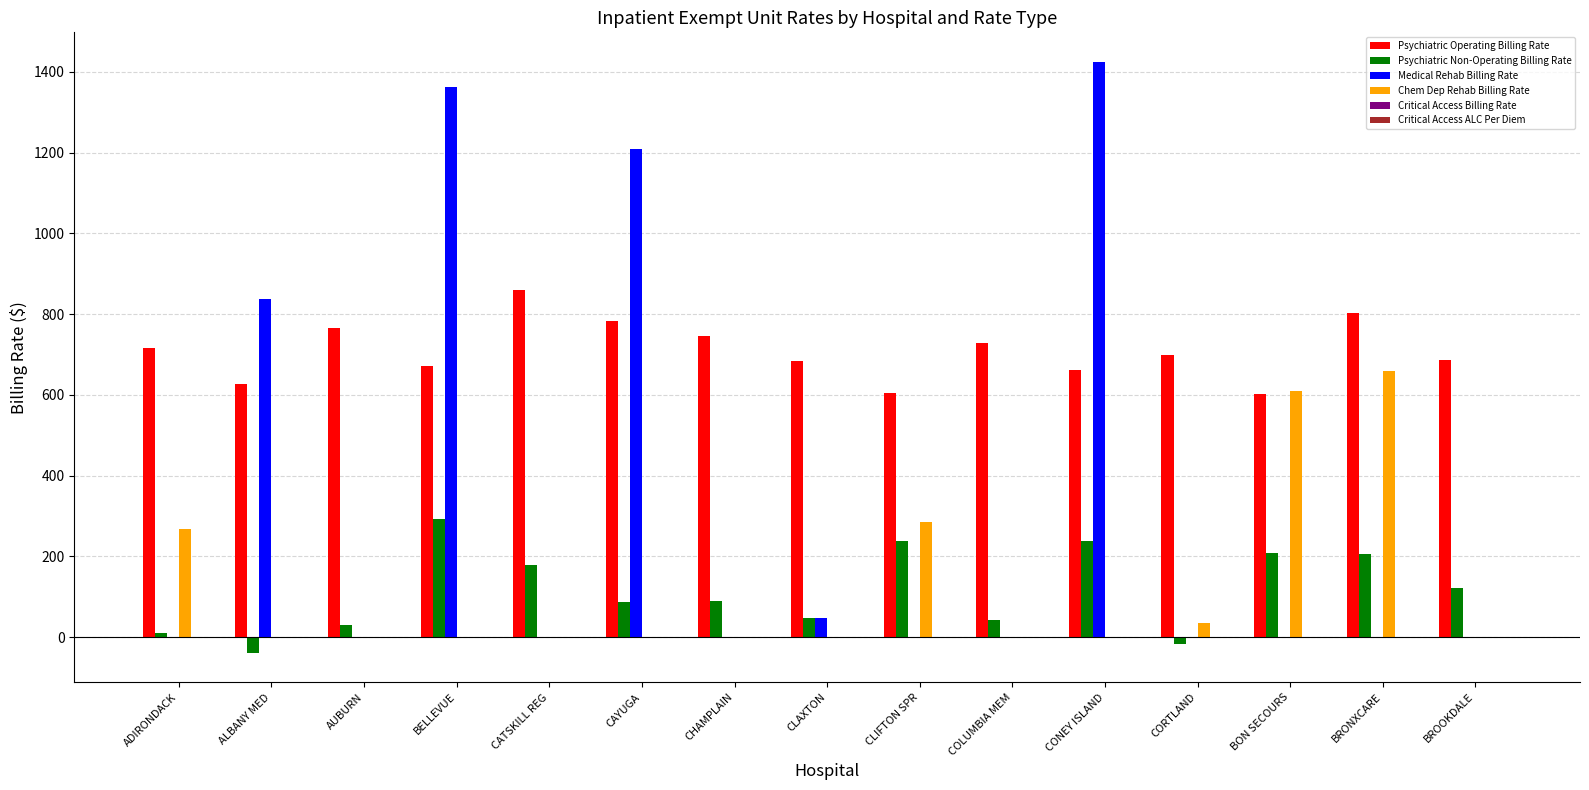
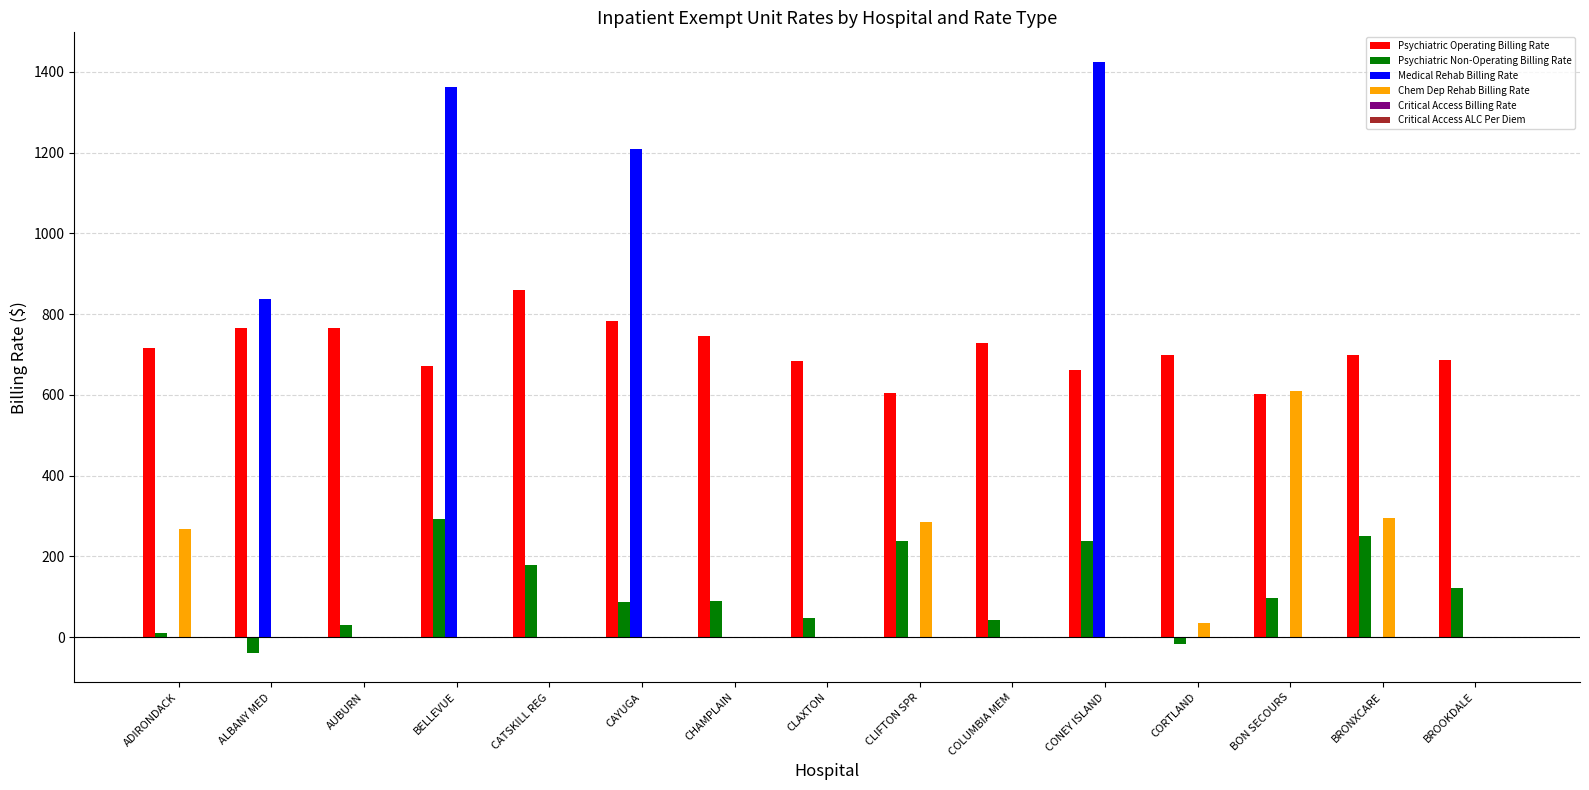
  {
    "Psychiatric Operating Billing Rate": {
      "ADIRONDACK": 720,
-     "ALBANY MED": 630,
+     "ALBANY MED": 770,
      "AUBURN": 770,
      "BELLEVUE": 670,
      "CATSKILL REG": 860,
      "CAYUGA": 780,
      "CHAMPLAIN": 750,
      "CLAXTON": 680,
      "CLIFTON SPR": 600,
      "COLUMBIA MEM": 730,
      "CONEY ISLAND": 660,
      "CORTLAND": 700,
      "BON SECOURS": 600,
-     "BRONXCARE": 800,
+     "BRONXCARE": 700,
      "BROOKDALE": 690
    },
    "Psychiatric Non-Operating Billing Rate": {
      "ADIRONDACK": 10,
      "ALBANY MED": -40,
      "AUBURN": 30,
      "BELLEVUE": 290,
      "CATSKILL REG": 180,
      "CAYUGA": 90,
      "CHAMPLAIN": 90,
      "CLAXTON": 50,
      "CLIFTON SPR": 240,
      "COLUMBIA MEM": 40,
      "CONEY ISLAND": 240,
      "CORTLAND": -20,
-     "BON SECOURS": 210,
-     "BRONXCARE": 200,
+     "BON SECOURS": 100,
+     "BRONXCARE": 250,
      "BROOKDALE": 120
    },
    "Medical Rehab Billing Rate": {
      "ADIRONDACK": 0,
      "ALBANY MED": 840,
      "AUBURN": 0,
      "BELLEVUE": 1360,
      "CATSKILL REG": 0,
      "CAYUGA": 1210,
      "CHAMPLAIN": 0,
-     "CLAXTON": 50,
+     "CLAXTON": 0,
      "CLIFTON SPR": 0,
      "COLUMBIA MEM": 0,
      "CONEY ISLAND": 1420,
      "CORTLAND": 0,
      "BON SECOURS": 0,
      "BRONXCARE": 0,
      "BROOKDALE": 0
    },
    "Chem Dep Rehab Billing Rate": {
      "ADIRONDACK": 270,
      "ALBANY MED": 0,
      "AUBURN": 0,
      "BELLEVUE": 0,
      "CATSKILL REG": 0,
      "CAYUGA": 0,
      "CHAMPLAIN": 0,
      "CLAXTON": 0,
      "CLIFTON SPR": 280,
      "COLUMBIA MEM": 0,
      "CONEY ISLAND": 0,
      "CORTLAND": 40,
      "BON SECOURS": 610,
-     "BRONXCARE": 660,
+     "BRONXCARE": 290,
      "BROOKDALE": 0
    },
    "Critical Access Billing Rate": {
      "ADIRONDACK": 0,
      "ALBANY MED": 0,
      "AUBURN": 0,
      "BELLEVUE": 0,
      "CATSKILL REG": 0,
      "CAYUGA": 0,
      "CHAMPLAIN": 0,
      "CLAXTON": 0,
      "CLIFTON SPR": 0,
      "COLUMBIA MEM": 0,
      "CONEY ISLAND": 0,
      "CORTLAND": 0,
      "BON SECOURS": 0,
      "BRONXCARE": 0,
      "BROOKDALE": 0
    },
    "Critical Access ALC Per Diem": {
      "ADIRONDACK": 0,
      "ALBANY MED": 0,
      "AUBURN": 0,
      "BELLEVUE": 0,
      "CATSKILL REG": 0,
      "CAYUGA": 0,
      "CHAMPLAIN": 0,
      "CLAXTON": 0,
      "CLIFTON SPR": 0,
      "COLUMBIA MEM": 0,
      "CONEY ISLAND": 0,
      "CORTLAND": 0,
      "BON SECOURS": 0,
      "BRONXCARE": 0,
      "BROOKDALE": 0
    }
  }
